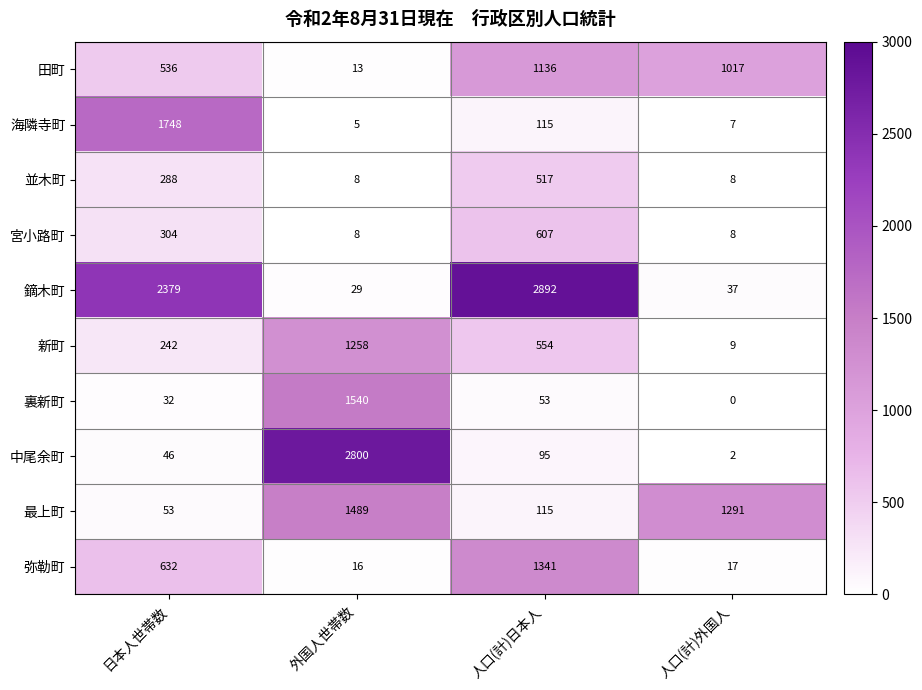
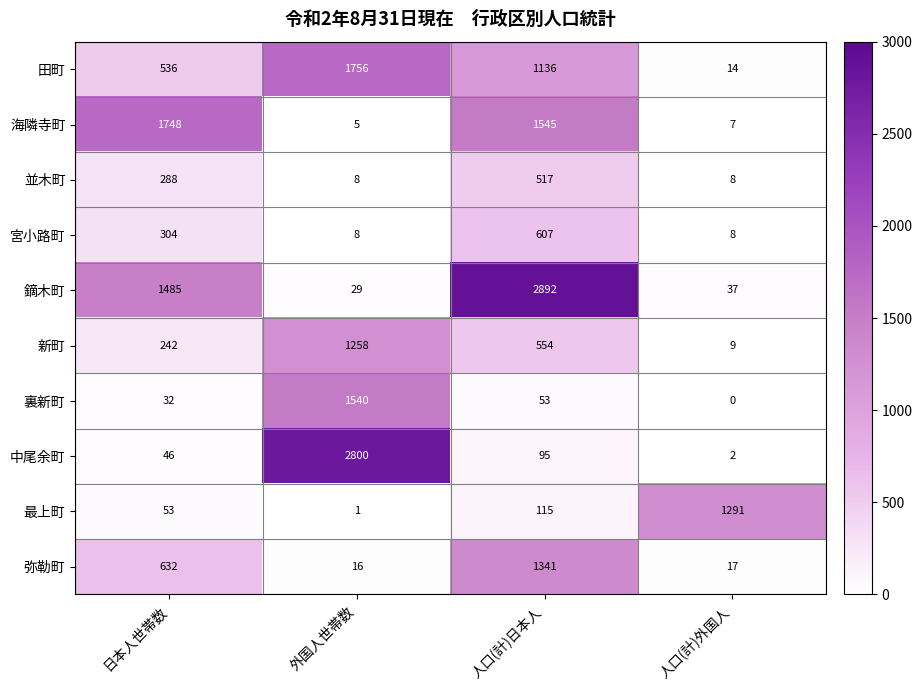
  {
    "田町": {
      "日本人世帯数": 536,
-     "外国人世帯数": 13,
+     "外国人世帯数": 1756,
      "人口(計)日本人": 1136,
-     "人口(計)外国人": 1017
+     "人口(計)外国人": 14
    },
    "海隣寺町": {
      "日本人世帯数": 1748,
      "外国人世帯数": 5,
-     "人口(計)日本人": 115,
+     "人口(計)日本人": 1545,
      "人口(計)外国人": 7
    },
    "並木町": {
      "日本人世帯数": 288,
      "外国人世帯数": 8,
      "人口(計)日本人": 517,
      "人口(計)外国人": 8
    },
    "宮小路町": {
      "日本人世帯数": 304,
      "外国人世帯数": 8,
      "人口(計)日本人": 607,
      "人口(計)外国人": 8
    },
    "鏑木町": {
-     "日本人世帯数": 2379,
+     "日本人世帯数": 1485,
      "外国人世帯数": 29,
      "人口(計)日本人": 2892,
      "人口(計)外国人": 37
    },
    "新町": {
      "日本人世帯数": 242,
      "外国人世帯数": 1258,
      "人口(計)日本人": 554,
      "人口(計)外国人": 9
    },
    "裏新町": {
      "日本人世帯数": 32,
      "外国人世帯数": 1540,
      "人口(計)日本人": 53,
      "人口(計)外国人": 0
    },
    "中尾余町": {
      "日本人世帯数": 46,
      "外国人世帯数": 2800,
      "人口(計)日本人": 95,
      "人口(計)外国人": 2
    },
    "最上町": {
      "日本人世帯数": 53,
-     "外国人世帯数": 1489,
+     "外国人世帯数": 1,
      "人口(計)日本人": 115,
      "人口(計)外国人": 1291
    },
    "弥勒町": {
      "日本人世帯数": 632,
      "外国人世帯数": 16,
      "人口(計)日本人": 1341,
      "人口(計)外国人": 17
    }
  }
